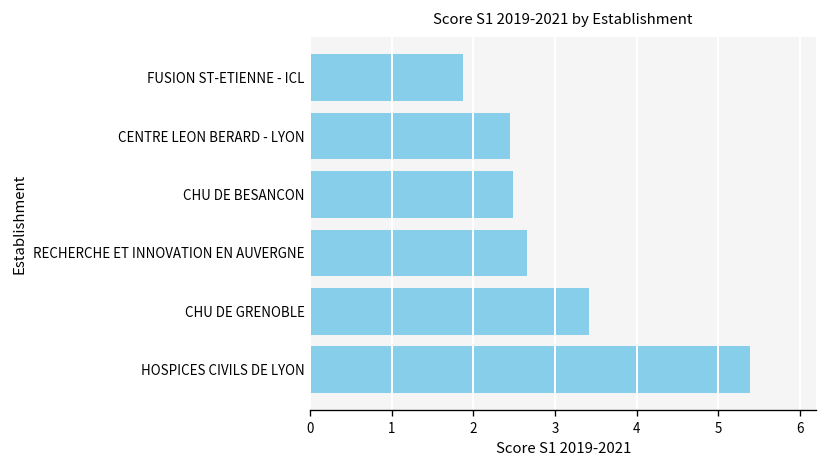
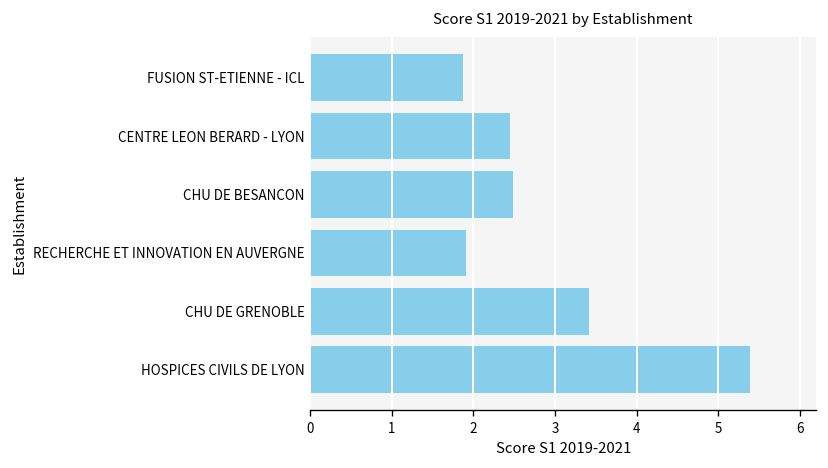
  {
    "FUSION ST-ETIENNE - ICL": 1.9,
    "CENTRE LEON BERARD - LYON": 2.4,
    "CHU DE BESANCON": 2.5,
-   "RECHERCHE ET INNOVATION EN AUVERGNE": 2.7,
+   "RECHERCHE ET INNOVATION EN AUVERGNE": 1.9,
    "CHU DE GRENOBLE": 3.4,
    "HOSPICES CIVILS DE LYON": 5.4
  }
